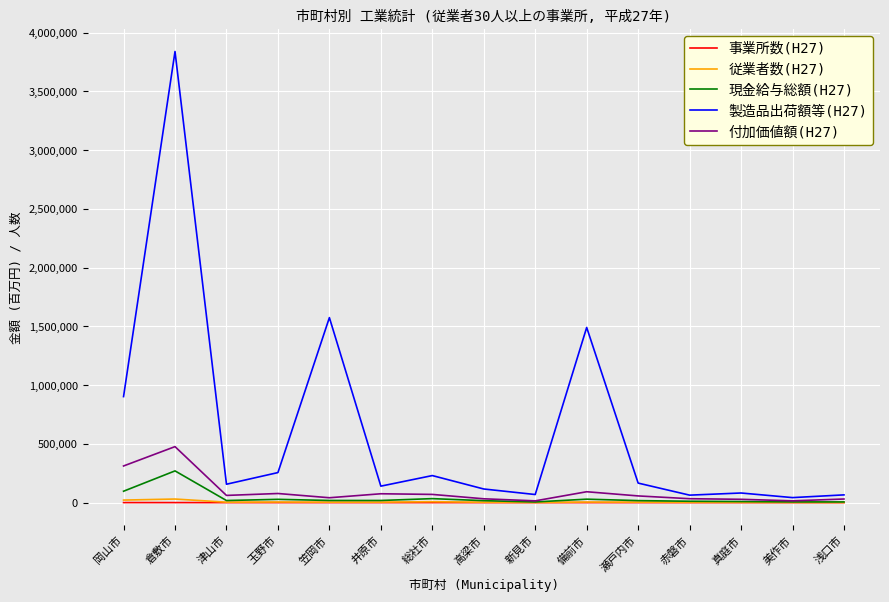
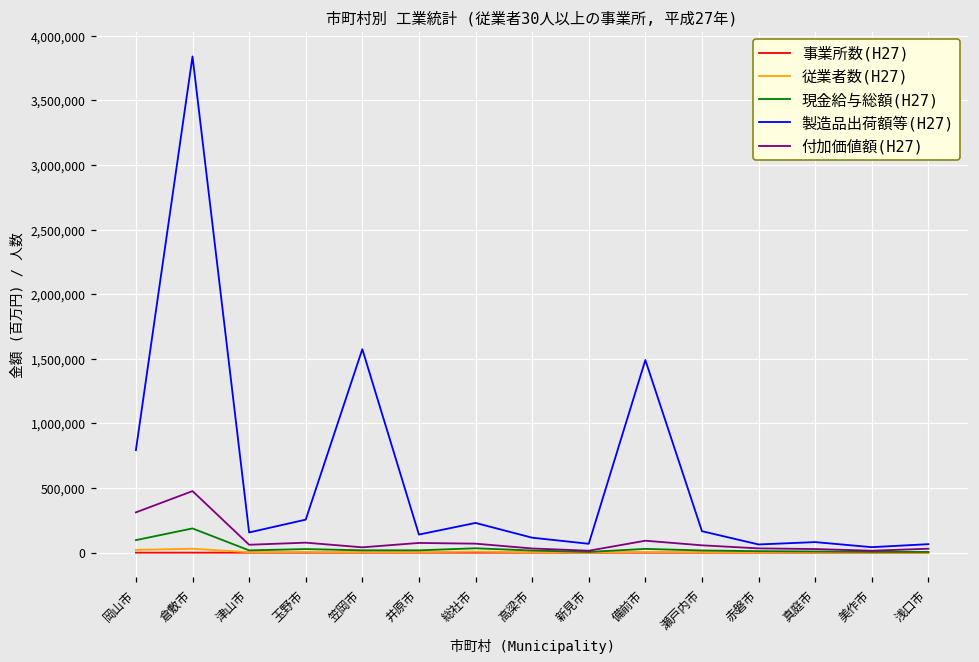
  {
    "事業所数(H27)": {
      "倉敷市": "0"
    },
    "従業者数(H27)": {
      "倉敷市": "30,000"
    },
    "現金給与総額(H27)": {
      "岡山市": "100,000",
-     "倉敷市": "270,000",
+     "倉敷市": "190,000",
      "玉野市": "30,000",
      "総社市": "30,000",
      "備前市": "30,000"
    },
    "製造品出荷額等(H27)": {
-     "岡山市": "900,000",
+     "岡山市": "790,000",
      "倉敷市": "3,840,000",
      "津山市": "160,000",
      "玉野市": "260,000",
      "笠岡市": "1,570,000",
      "井原市": "140,000",
      "総社市": "230,000",
      "高梁市": "120,000",
      "新見市": "70,000",
      "備前市": "1,490,000",
      "瀬戸内市": "170,000",
      "赤磐市": "60,000",
      "真庭市": "80,000",
      "美作市": "40,000",
      "浅口市": "70,000"
    },
    "付加価値額(H27)": {
      "岡山市": "310,000",
      "倉敷市": "480,000",
      "津山市": "60,000",
      "玉野市": "80,000",
      "笠岡市": "40,000",
      "井原市": "80,000",
      "総社市": "70,000",
      "備前市": "90,000",
      "瀬戸内市": "60,000",
      "赤磐市": "30,000",
      "浅口市": "30,000"
    }
  }
